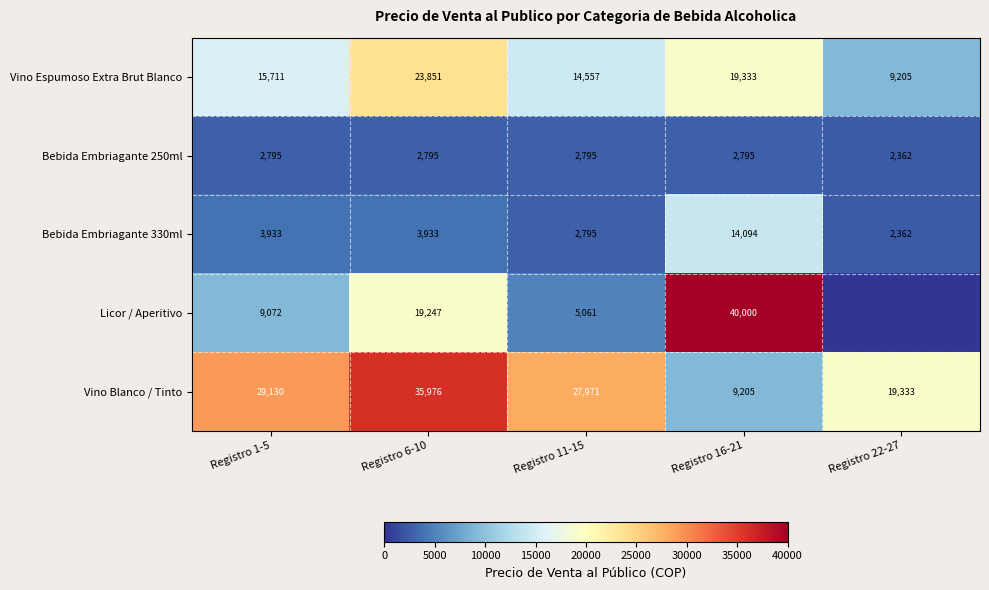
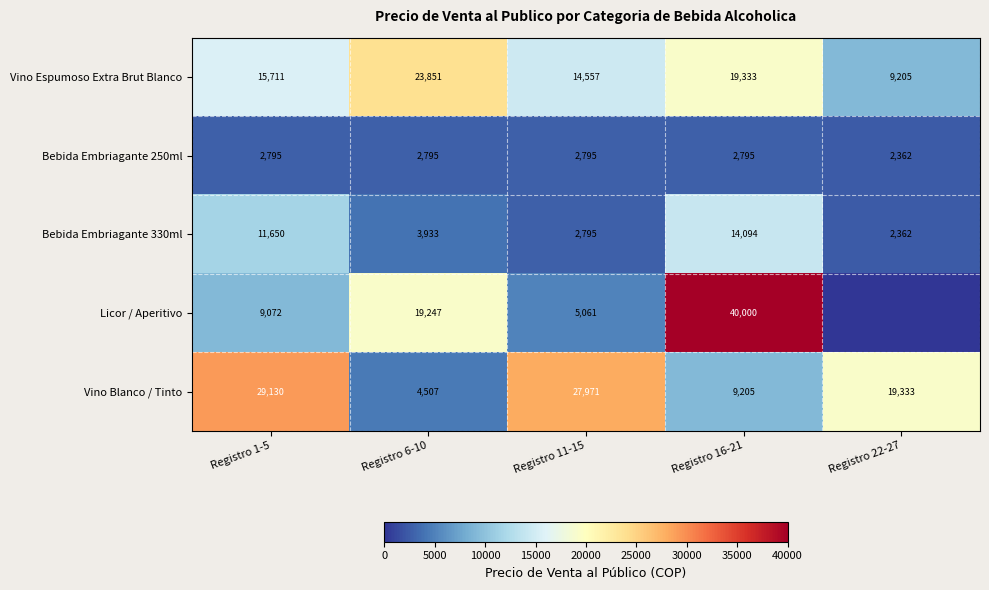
  {
    "Vino Espumoso Extra Brut Blanco": {
      "Registro 1-5": "15,711",
      "Registro 6-10": "23,851",
      "Registro 11-15": "14,557",
      "Registro 16-21": "19,333",
      "Registro 22-27": "9,205"
    },
    "Bebida Embriagante 250ml": {
      "Registro 1-5": "2,795",
      "Registro 6-10": "2,795",
      "Registro 11-15": "2,795",
      "Registro 16-21": "2,795",
      "Registro 22-27": "2,362"
    },
    "Bebida Embriagante 330ml": {
-     "Registro 1-5": "3,933",
+     "Registro 1-5": "11,650",
      "Registro 6-10": "3,933",
      "Registro 11-15": "2,795",
      "Registro 16-21": "14,094",
      "Registro 22-27": "2,362"
    },
    "Licor / Aperitivo": {
      "Registro 1-5": "9,072",
      "Registro 6-10": "19,247",
      "Registro 11-15": "5,061",
      "Registro 16-21": "40,000"
    },
    "Vino Blanco / Tinto": {
      "Registro 1-5": "29,130",
-     "Registro 6-10": "35,976",
+     "Registro 6-10": "4,507",
      "Registro 11-15": "27,971",
      "Registro 16-21": "9,205",
      "Registro 22-27": "19,333"
    }
  }
